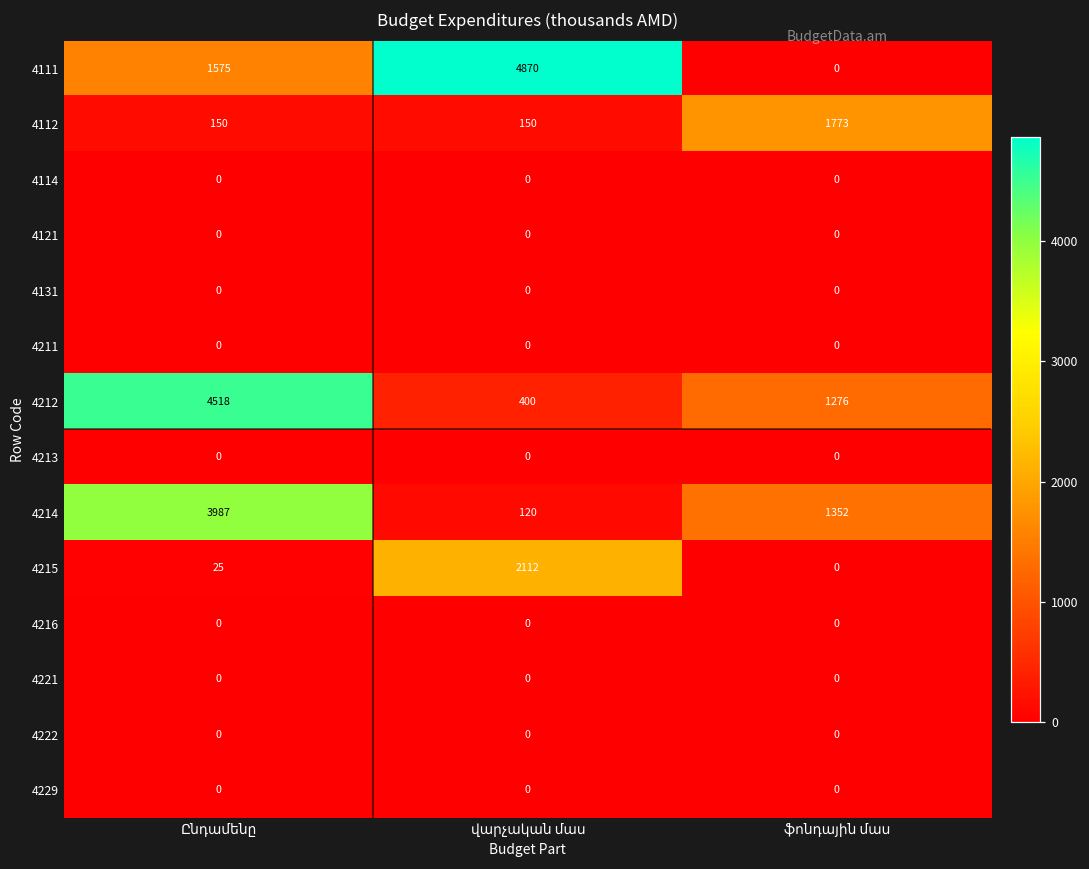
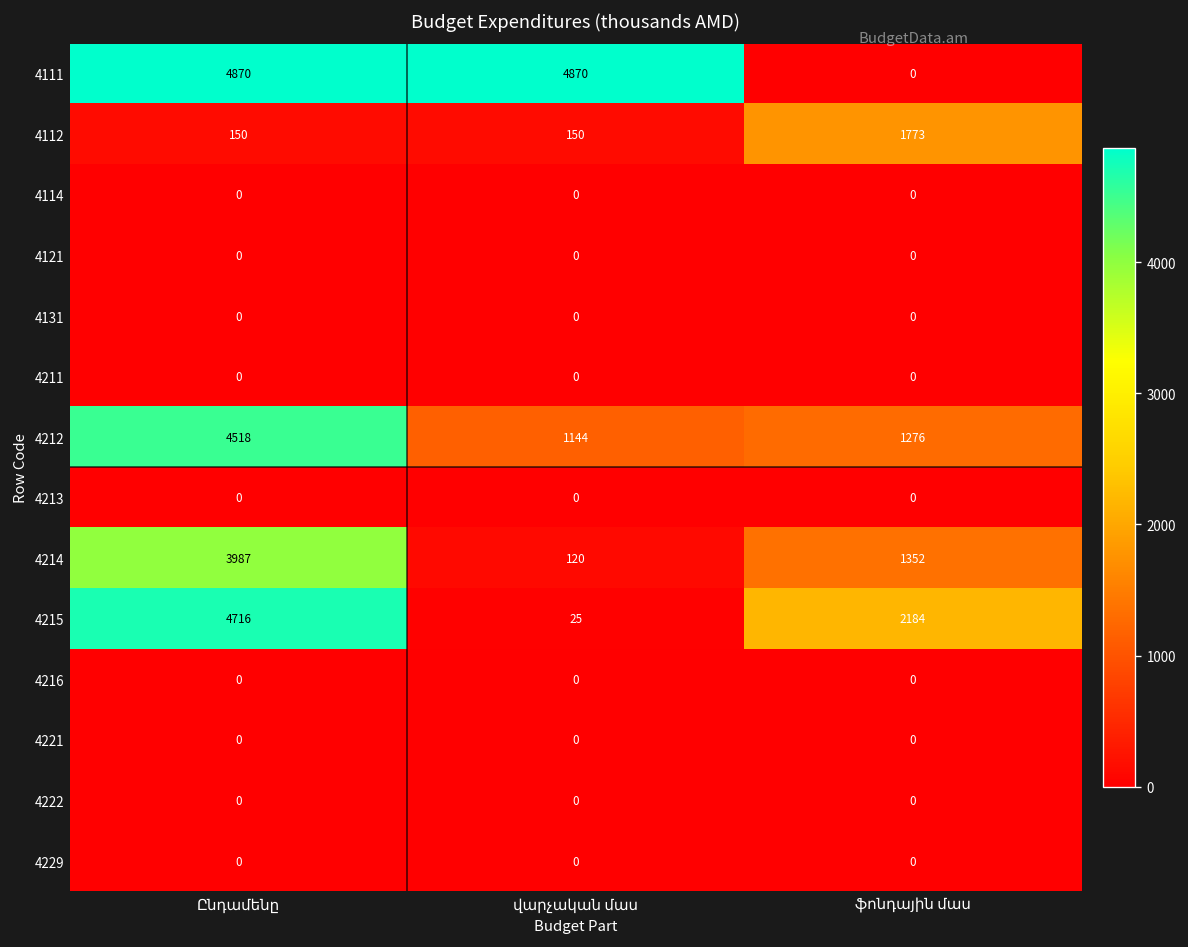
  {
    "4111": {
-     "Ընդամենը": 1575,
+     "Ընդամենը": 4870,
      "վարչական մաս": 4870,
      "ֆոնդային մաս": 0
    },
    "4112": {
      "Ընդամենը": 150,
      "վարչական մաս": 150,
      "ֆոնդային մաս": 1773
    },
    "4114": {
      "Ընդամենը": 0,
      "վարչական մաս": 0,
      "ֆոնդային մաս": 0
    },
    "4121": {
      "Ընդամենը": 0,
      "վարչական մաս": 0,
      "ֆոնդային մաս": 0
    },
    "4131": {
      "Ընդամենը": 0,
      "վարչական մաս": 0,
      "ֆոնդային մաս": 0
    },
    "4211": {
      "Ընդամենը": 0,
      "վարչական մաս": 0,
      "ֆոնդային մաս": 0
    },
    "4212": {
      "Ընդամենը": 4518,
-     "վարչական մաս": 400,
+     "վարչական մաս": 1144,
      "ֆոնդային մաս": 1276
    },
    "4213": {
      "Ընդամենը": 0,
      "վարչական մաս": 0,
      "ֆոնդային մաս": 0
    },
    "4214": {
      "Ընդամենը": 3987,
      "վարչական մաս": 120,
      "ֆոնդային մաս": 1352
    },
    "4215": {
-     "Ընդամենը": 25,
-     "վարչական մաս": 2112,
-     "ֆոնդային մաս": 0
+     "Ընդամենը": 4716,
+     "վարչական մաս": 25,
+     "ֆոնդային մաս": 2184
    },
    "4216": {
      "Ընդամենը": 0,
      "վարչական մաս": 0,
      "ֆոնդային մաս": 0
    },
    "4221": {
      "Ընդամենը": 0,
      "վարչական մաս": 0,
      "ֆոնդային մաս": 0
    },
    "4222": {
      "Ընդամենը": 0,
      "վարչական մաս": 0,
      "ֆոնդային մաս": 0
    },
    "4229": {
      "Ընդամենը": 0,
      "վարչական մաս": 0,
      "ֆոնդային մաս": 0
    }
  }
